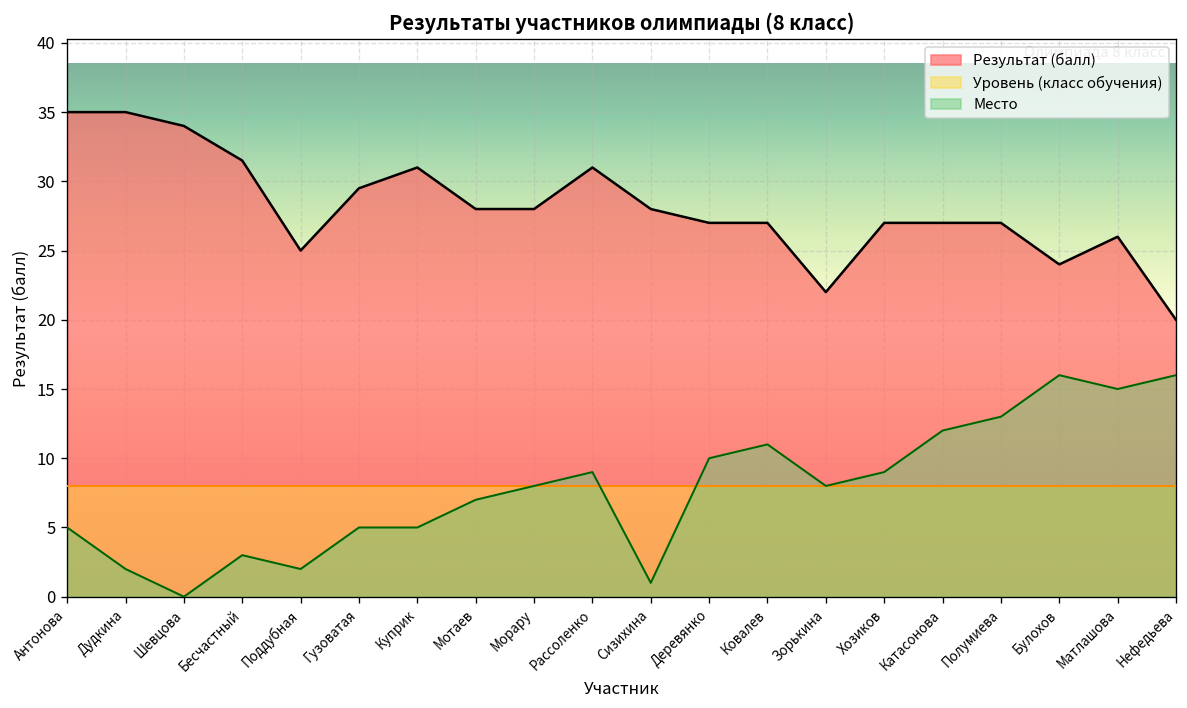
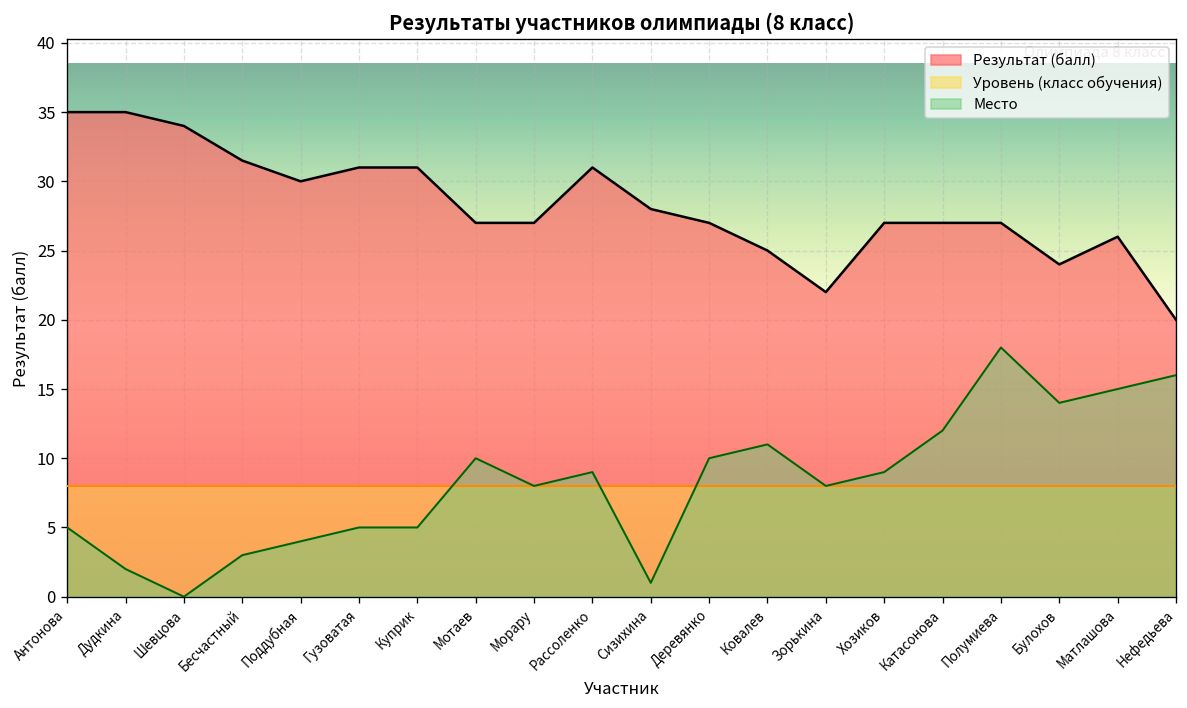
  {
    "Результат (балл)": {
      "Антонова": 35.0,
      "Дудкина": 35.0,
      "Шевцова": 34.0,
      "Бесчастный": 31.5,
-     "Поддубная": 25,
-     "Гузоватая": 29.5,
+     "Поддубная": 30,
+     "Гузоватая": 31.0,
      "Куприк": 31.0,
-     "Мотаев": 28,
-     "Морару": 28,
+     "Мотаев": 27,
+     "Морару": 27,
      "Рассоленко": 31.0,
      "Сизихина": 28.0,
      "Деревянко": 27.0,
-     "Ковалев": 27,
+     "Ковалев": 25,
      "Зорькина": 22.0,
      "Хозиков": 27.0,
      "Катасонова": 27.0,
      "Полумиева": 27.0,
      "Булохов": 24.0,
      "Матлашова": 26.0,
      "Нефедьева": 20.0
    },
    "Уровень (класс обучения)": {
      "Антонова": 8.0,
      "Дудкина": 8.0,
      "Шевцова": 8.0,
      "Бесчастный": 8.0,
      "Поддубная": 8.0,
      "Гузоватая": 8.0,
      "Куприк": 8.0,
      "Мотаев": 8.0,
      "Рассоленко": 8.0,
      "Сизихина": 8.0,
      "Деревянко": 8.0,
      "Ковалев": 8.0,
      "Хозиков": 8.0,
      "Катасонова": 8.0,
      "Полумиева": 8.0,
      "Булохов": 8.0,
      "Матлашова": 8.0,
      "Нефедьева": 8.0
    },
    "Место": {
      "Антонова": 5,
      "Дудкина": 2,
      "Шевцова": 0,
      "Бесчастный": 3,
-     "Поддубная": 2,
+     "Поддубная": 4,
      "Гузоватая": 5,
      "Куприк": 5,
-     "Мотаев": 7,
+     "Мотаев": 10,
      "Рассоленко": 9,
      "Сизихина": 1,
      "Деревянко": 10,
      "Ковалев": 11,
      "Хозиков": 9,
      "Катасонова": 12,
-     "Полумиева": 13,
-     "Булохов": 16,
+     "Полумиева": 18,
+     "Булохов": 14,
      "Матлашова": 15,
      "Нефедьева": 16
    }
  }
